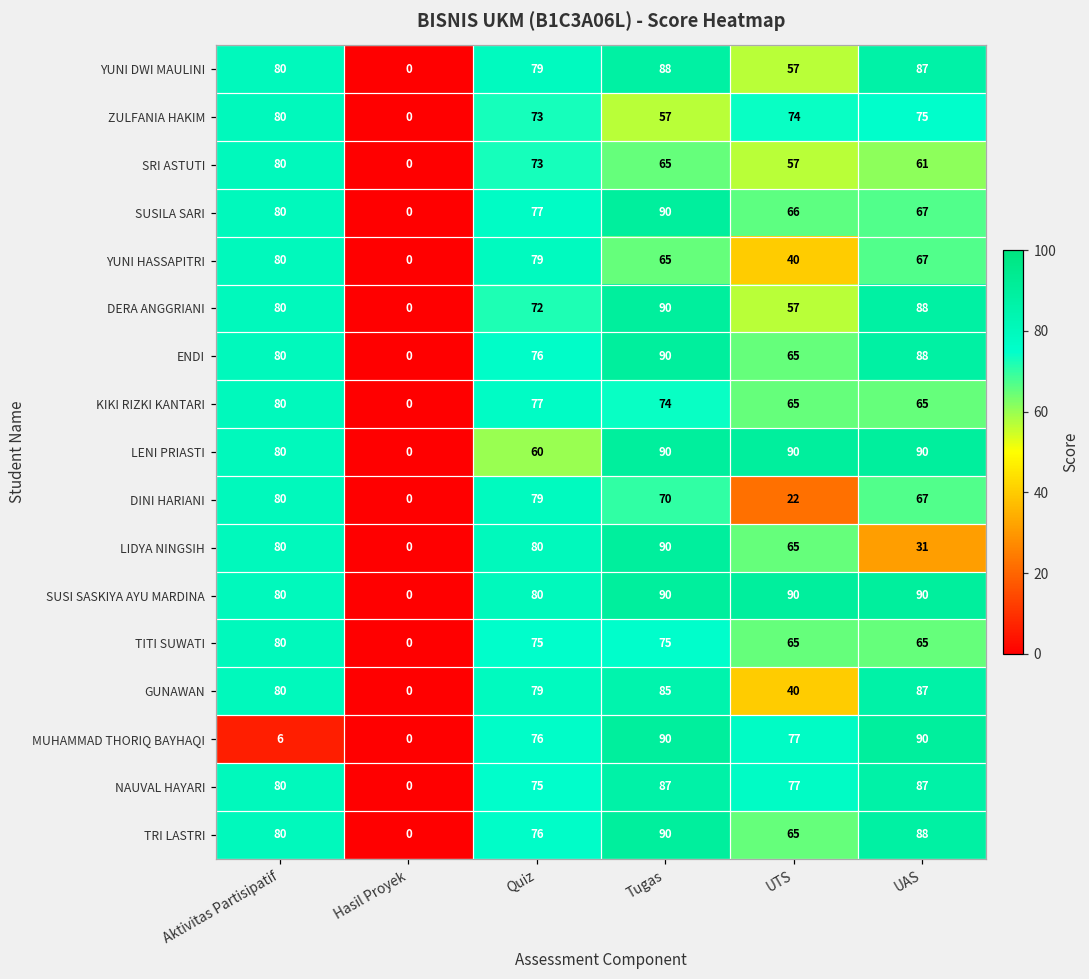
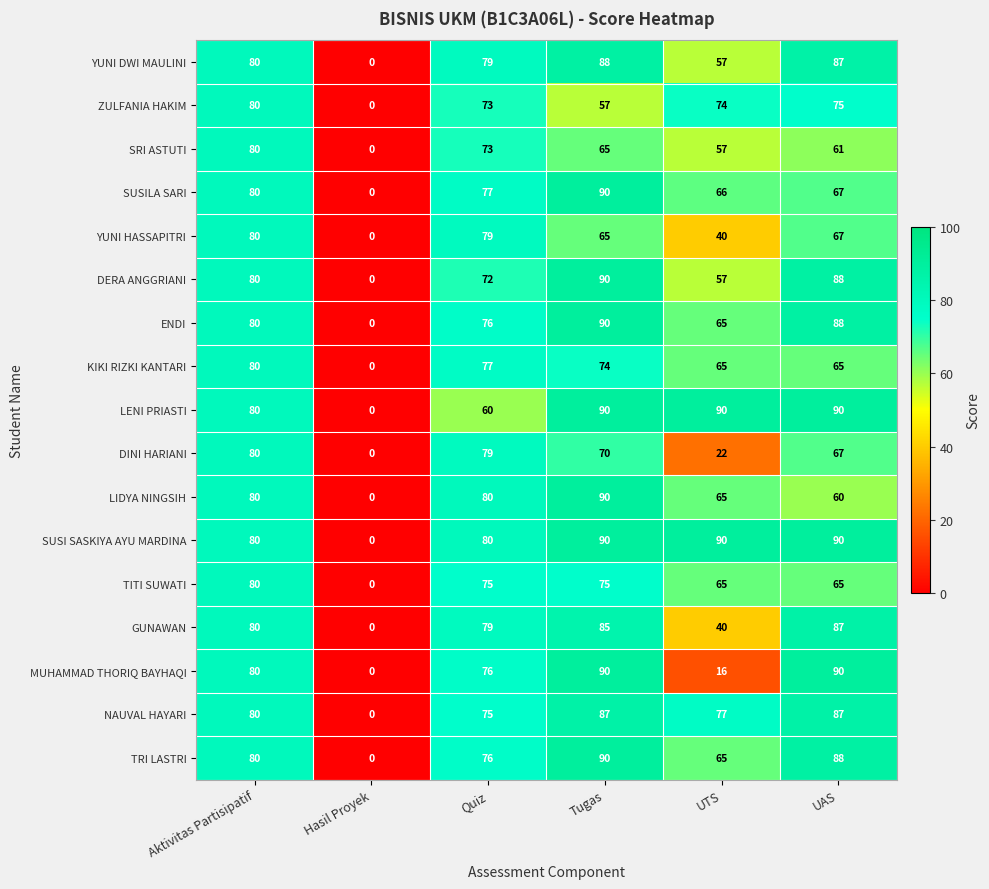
  {
    "YUNI DWI MAULINI": {
      "Aktivitas Partisipatif": 80,
      "Hasil Proyek": 0,
      "Quiz": 79,
      "Tugas": 88,
      "UTS": 57,
      "UAS": 87
    },
    "ZULFANIA HAKIM": {
      "Aktivitas Partisipatif": 80,
      "Hasil Proyek": 0,
      "Quiz": 73,
      "Tugas": 57,
      "UTS": 74,
      "UAS": 75
    },
    "SRI ASTUTI": {
      "Aktivitas Partisipatif": 80,
      "Hasil Proyek": 0,
      "Quiz": 73,
      "Tugas": 65,
      "UTS": 57,
      "UAS": 61
    },
    "SUSILA SARI": {
      "Aktivitas Partisipatif": 80,
      "Hasil Proyek": 0,
      "Quiz": 77,
      "Tugas": 90,
      "UTS": 66,
      "UAS": 67
    },
    "YUNI HASSAPITRI": {
      "Aktivitas Partisipatif": 80,
      "Hasil Proyek": 0,
      "Quiz": 79,
      "Tugas": 65,
      "UTS": 40,
      "UAS": 67
    },
    "DERA ANGGRIANI": {
      "Aktivitas Partisipatif": 80,
      "Hasil Proyek": 0,
      "Quiz": 72,
      "Tugas": 90,
      "UTS": 57,
      "UAS": 88
    },
    "ENDI": {
      "Aktivitas Partisipatif": 80,
      "Hasil Proyek": 0,
      "Quiz": 76,
      "Tugas": 90,
      "UTS": 65,
      "UAS": 88
    },
    "KIKI RIZKI KANTARI": {
      "Aktivitas Partisipatif": 80,
      "Hasil Proyek": 0,
      "Quiz": 77,
      "Tugas": 74,
      "UTS": 65,
      "UAS": 65
    },
    "LENI PRIASTI": {
      "Aktivitas Partisipatif": 80,
      "Hasil Proyek": 0,
      "Quiz": 60,
      "Tugas": 90,
      "UTS": 90,
      "UAS": 90
    },
    "DINI HARIANI": {
      "Aktivitas Partisipatif": 80,
      "Hasil Proyek": 0,
      "Quiz": 79,
      "Tugas": 70,
      "UTS": 22,
      "UAS": 67
    },
    "LIDYA NINGSIH": {
      "Aktivitas Partisipatif": 80,
      "Hasil Proyek": 0,
      "Quiz": 80,
      "Tugas": 90,
      "UTS": 65,
-     "UAS": 31
+     "UAS": 60
    },
    "SUSI SASKIYA AYU MARDINA": {
      "Aktivitas Partisipatif": 80,
      "Hasil Proyek": 0,
      "Quiz": 80,
      "Tugas": 90,
      "UTS": 90,
      "UAS": 90
    },
    "TITI SUWATI": {
      "Aktivitas Partisipatif": 80,
      "Hasil Proyek": 0,
      "Quiz": 75,
      "Tugas": 75,
      "UTS": 65,
      "UAS": 65
    },
    "GUNAWAN": {
      "Aktivitas Partisipatif": 80,
      "Hasil Proyek": 0,
      "Quiz": 79,
      "Tugas": 85,
      "UTS": 40,
      "UAS": 87
    },
    "MUHAMMAD THORIQ BAYHAQI": {
-     "Aktivitas Partisipatif": 6,
+     "Aktivitas Partisipatif": 80,
      "Hasil Proyek": 0,
      "Quiz": 76,
      "Tugas": 90,
-     "UTS": 77,
+     "UTS": 16,
      "UAS": 90
    },
    "NAUVAL HAYARI": {
      "Aktivitas Partisipatif": 80,
      "Hasil Proyek": 0,
      "Quiz": 75,
      "Tugas": 87,
      "UTS": 77,
      "UAS": 87
    },
    "TRI LASTRI": {
      "Aktivitas Partisipatif": 80,
      "Hasil Proyek": 0,
      "Quiz": 76,
      "Tugas": 90,
      "UTS": 65,
      "UAS": 88
    }
  }
